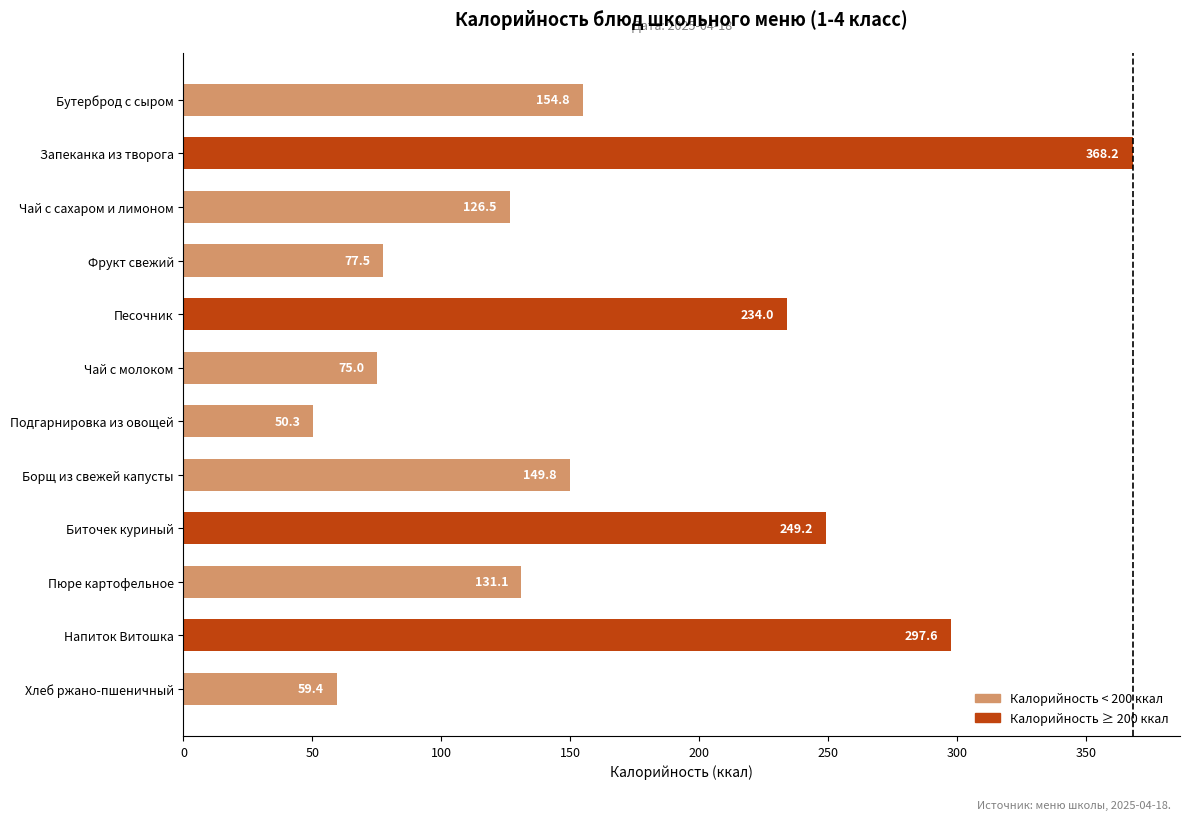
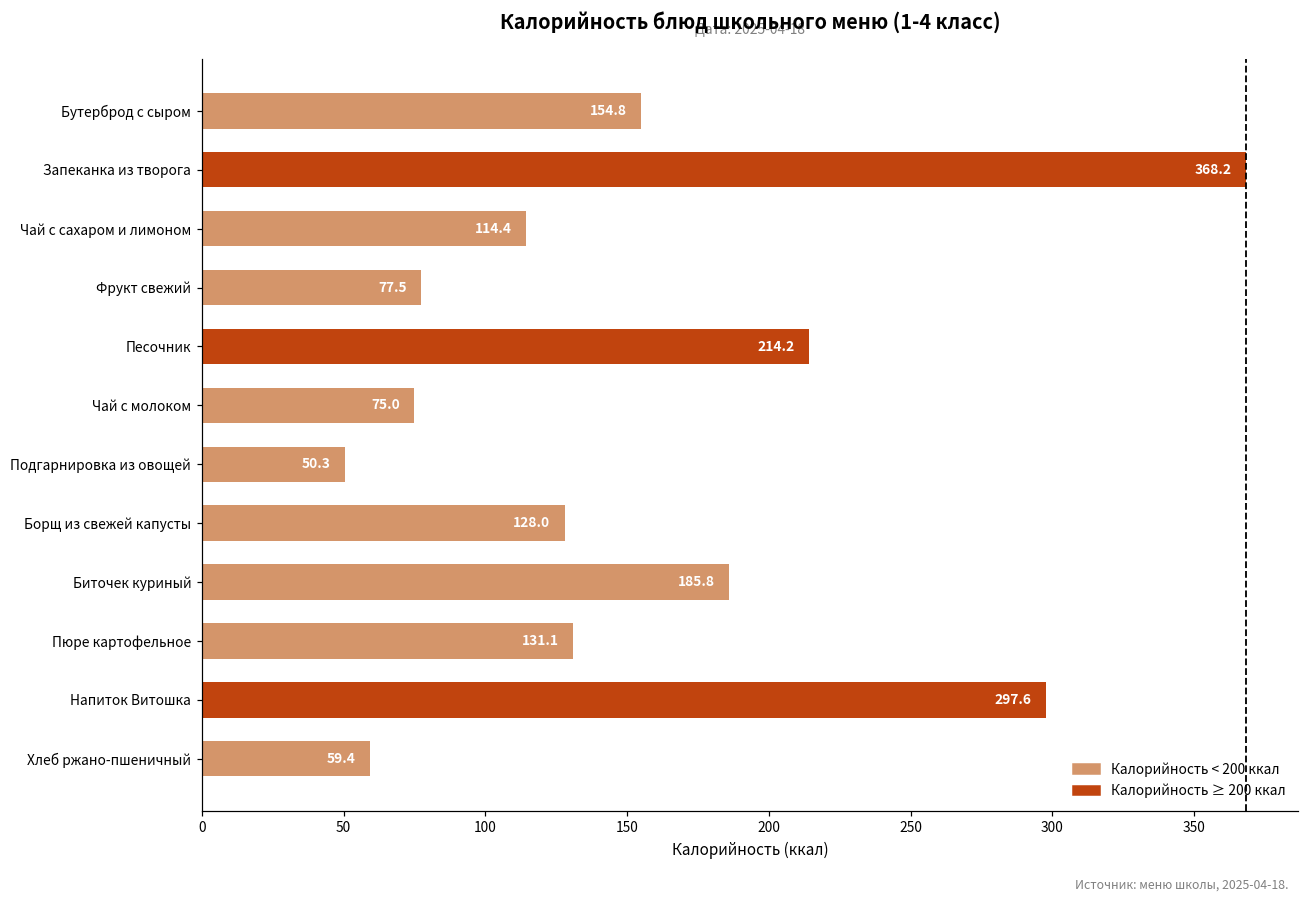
  {
    "Бутерброд с сыром": 154.8,
    "Запеканка из творога": 368.2,
-   "Чай с сахаром и лимоном": 126.5,
+   "Чай с сахаром и лимоном": 114.4,
    "Фрукт свежий": 77.5,
-   "Песочник": 234.0,
+   "Песочник": 214.2,
    "Чай с молоком": 75.0,
    "Подгарнировка из овощей": 50.3,
-   "Борщ из свежей капусты": 149.8,
-   "Биточек куриный": 249.2,
+   "Борщ из свежей капусты": 128.0,
+   "Биточек куриный": 185.8,
    "Пюре картофельное": 131.1,
    "Напиток Витошка": 297.6,
    "Хлеб ржано-пшеничный": 59.4
  }
